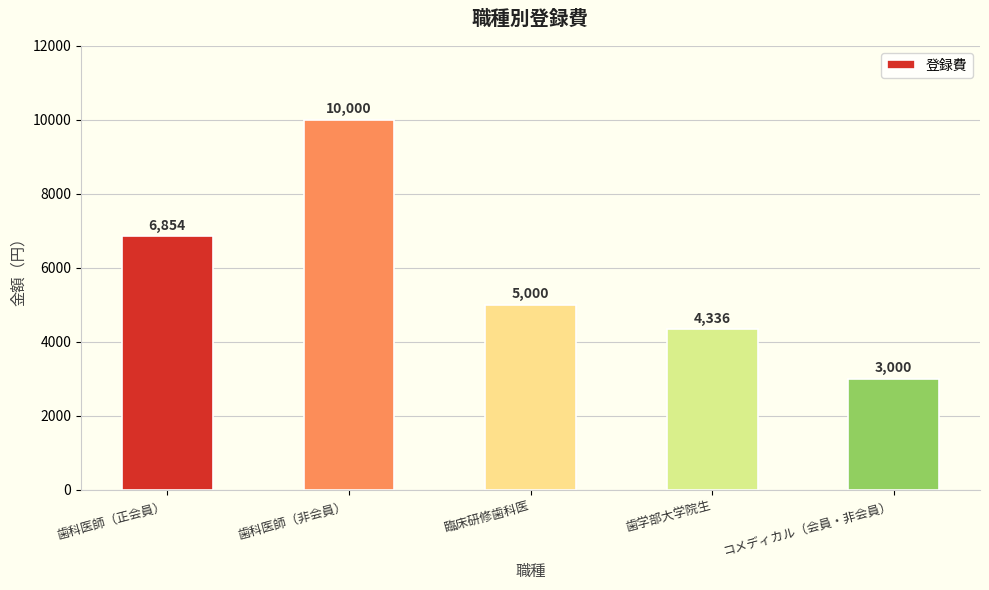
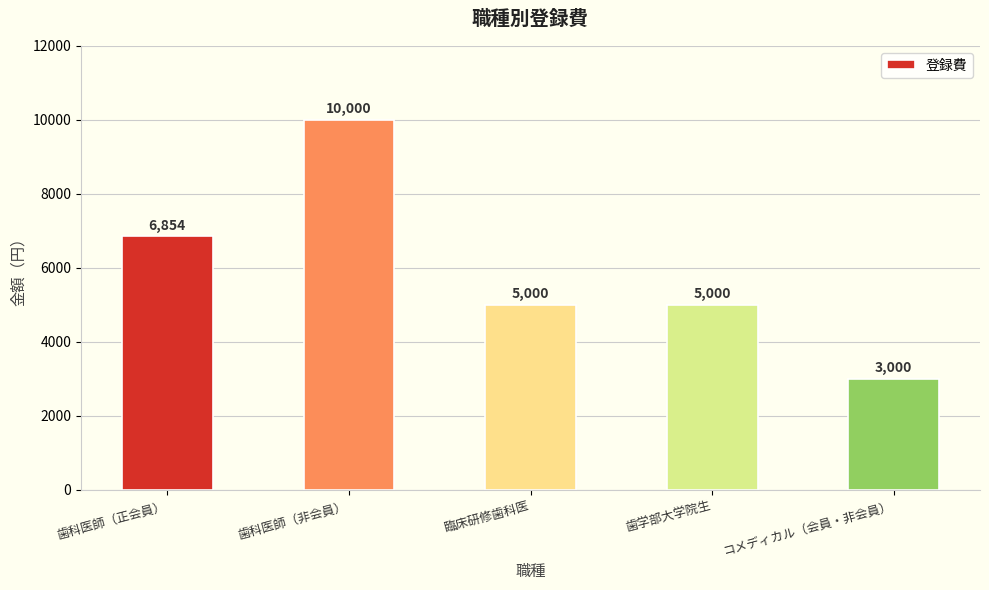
  {
    "歯科医師（正会員）": "6,854",
    "歯科医師（非会員）": "10,000",
    "臨床研修歯科医": "5,000",
-   "歯学部大学院生": "4,336",
+   "歯学部大学院生": "5,000",
    "コメディカル（会員・非会員）": "3,000"
  }
